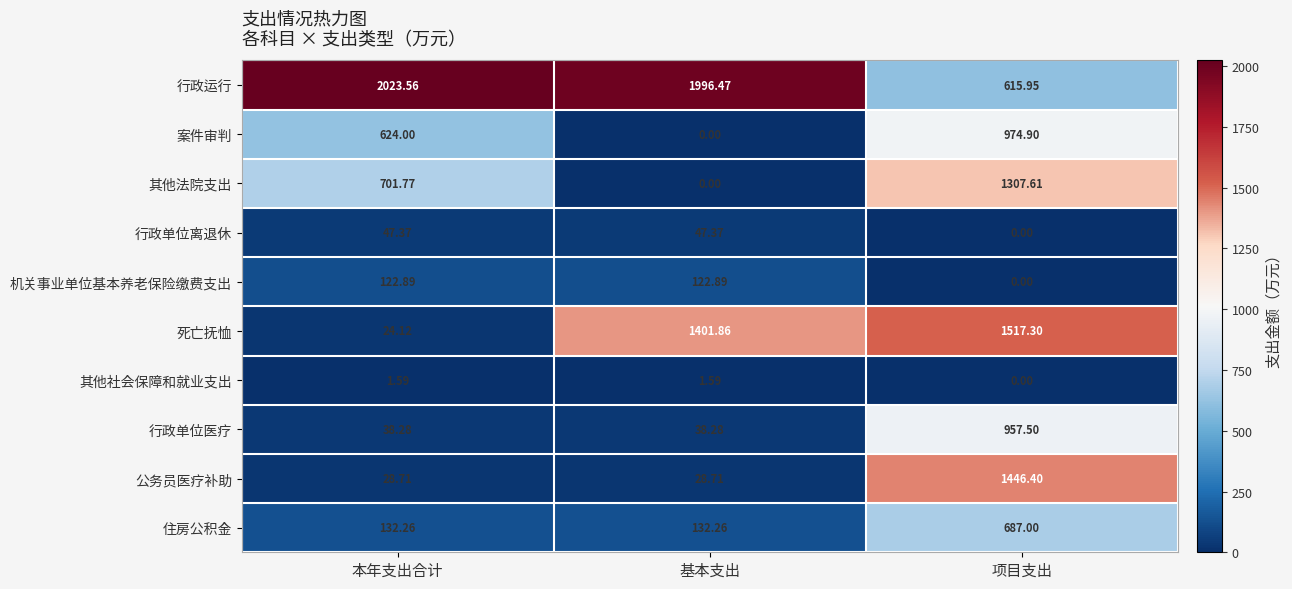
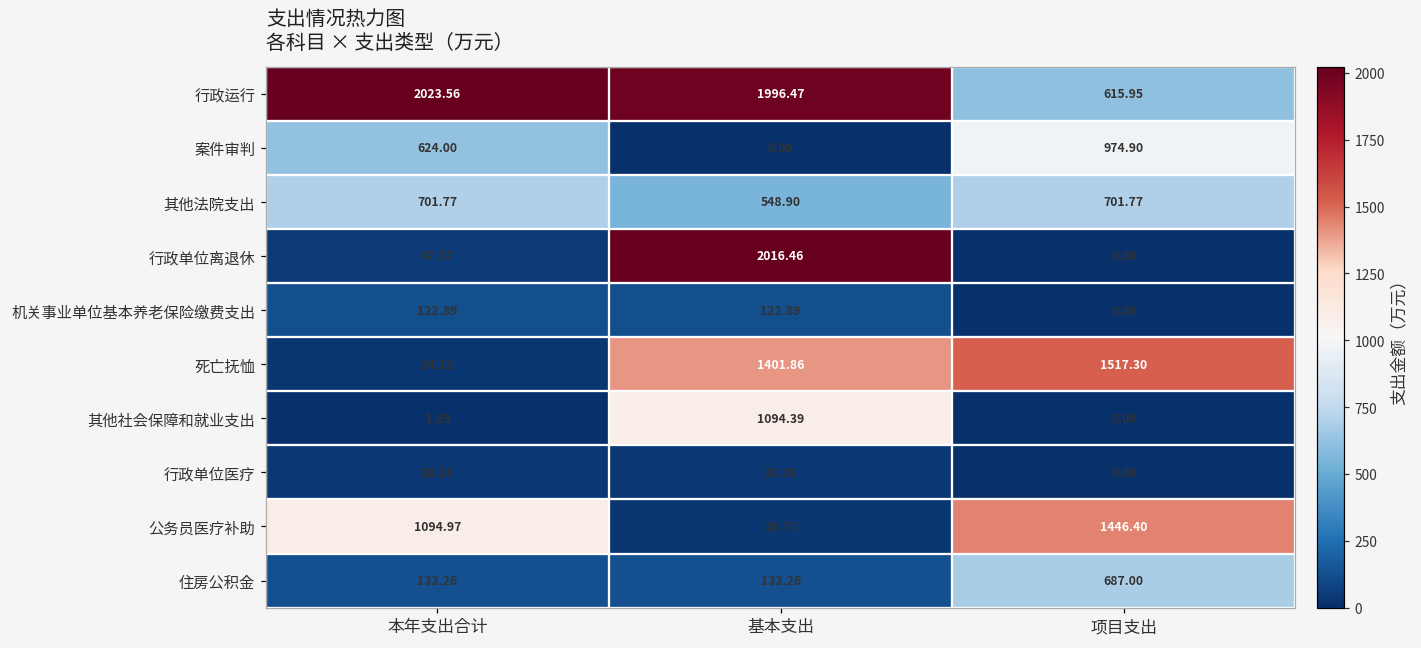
  {
    "行政运行": {
      "本年支出合计": 2023.56,
      "基本支出": 1996.47,
      "项目支出": 615.95
    },
    "案件审判": {
      "本年支出合计": 624.00,
      "基本支出": 0.00,
      "项目支出": 974.90
    },
    "其他法院支出": {
      "本年支出合计": 701.77,
-     "基本支出": 0.00,
-     "项目支出": 1307.61
+     "基本支出": 548.90,
+     "项目支出": 701.77
    },
    "行政单位离退休": {
      "本年支出合计": 47.37,
-     "基本支出": 47.37,
+     "基本支出": 2016.46,
      "项目支出": 0.00
    },
    "机关事业单位基本养老保险缴费支出": {
      "本年支出合计": 122.89,
      "基本支出": 122.89,
      "项目支出": 0.00
    },
    "死亡抚恤": {
      "本年支出合计": 24.12,
      "基本支出": 1401.86,
      "项目支出": 1517.30
    },
    "其他社会保障和就业支出": {
      "本年支出合计": 1.59,
-     "基本支出": 1.59,
+     "基本支出": 1094.39,
      "项目支出": 0.00
    },
    "行政单位医疗": {
      "本年支出合计": 38.28,
      "基本支出": 38.28,
-     "项目支出": 957.50
+     "项目支出": 0.00
    },
    "公务员医疗补助": {
-     "本年支出合计": 28.71,
+     "本年支出合计": 1094.97,
      "基本支出": 28.71,
      "项目支出": 1446.40
    },
    "住房公积金": {
      "本年支出合计": 132.26,
      "基本支出": 132.26,
      "项目支出": 687.00
    }
  }
